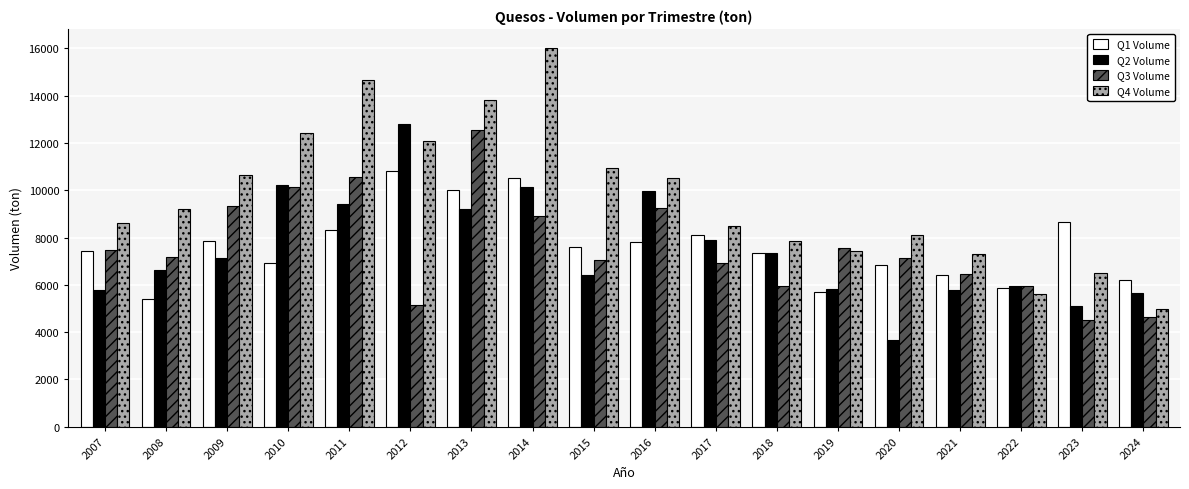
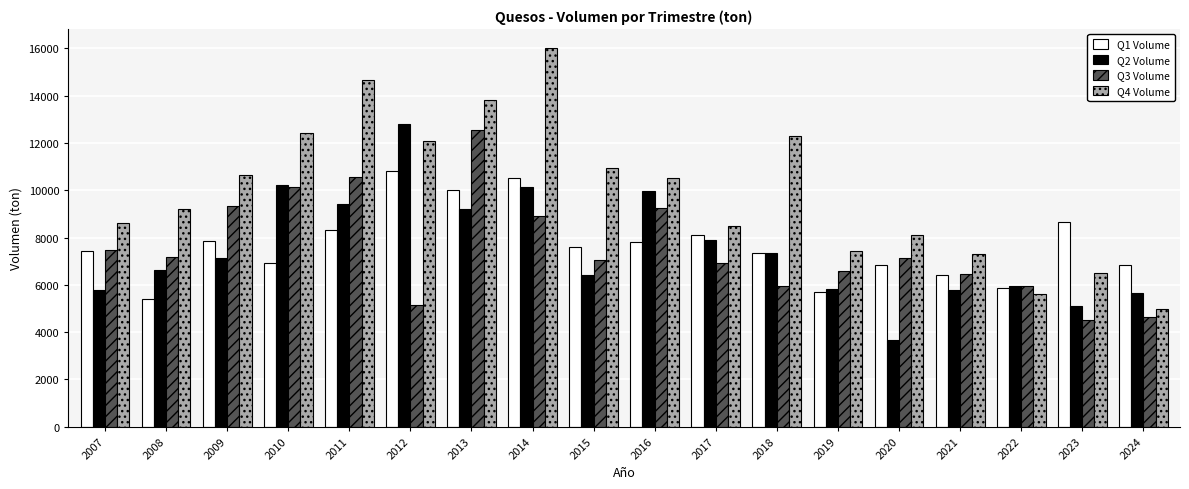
  {
    "Q1 Volume": {
      "2007": 7400,
      "2008": 5400,
      "2009": 7800,
      "2010": 6900,
      "2011": 8300,
      "2012": 10800,
      "2013": 10000,
      "2014": 10500,
      "2015": 7600,
      "2016": 7800,
      "2017": 8100,
      "2018": 7400,
      "2019": 5700,
      "2020": 6800,
      "2021": 6400,
      "2022": 5900,
      "2023": 8600,
-     "2024": 6200
+     "2024": 6800
    },
    "Q2 Volume": {
      "2007": 5800,
      "2008": 6600,
      "2009": 7100,
      "2010": 10200,
      "2011": 9400,
      "2012": 12800,
      "2013": 9200,
      "2014": 10100,
      "2015": 6400,
      "2016": 10000,
      "2017": 7900,
      "2018": 7300,
      "2019": 5800,
      "2020": 3700,
      "2021": 5800,
      "2022": 5900,
      "2023": 5100,
      "2024": 5700
    },
    "Q3 Volume": {
      "2007": 7500,
      "2008": 7200,
      "2009": 9300,
      "2010": 10100,
      "2011": 10600,
      "2012": 5100,
      "2013": 12500,
      "2014": 8900,
      "2015": 7100,
      "2016": 9300,
      "2017": 6900,
      "2018": 6000,
-     "2019": 7600,
+     "2019": 6600,
      "2020": 7200,
      "2021": 6500,
      "2022": 6000,
      "2023": 4500,
      "2024": 4700
    },
    "Q4 Volume": {
      "2007": 8600,
      "2008": 9200,
      "2009": 10600,
      "2010": 12400,
      "2011": 14700,
      "2012": 12100,
      "2013": 13800,
      "2014": 16000,
      "2015": 10900,
      "2016": 10500,
      "2017": 8500,
-     "2018": 7800,
+     "2018": 12300,
      "2019": 7500,
      "2020": 8100,
      "2021": 7300,
      "2022": 5600,
      "2023": 6500,
      "2024": 5000
    }
  }
